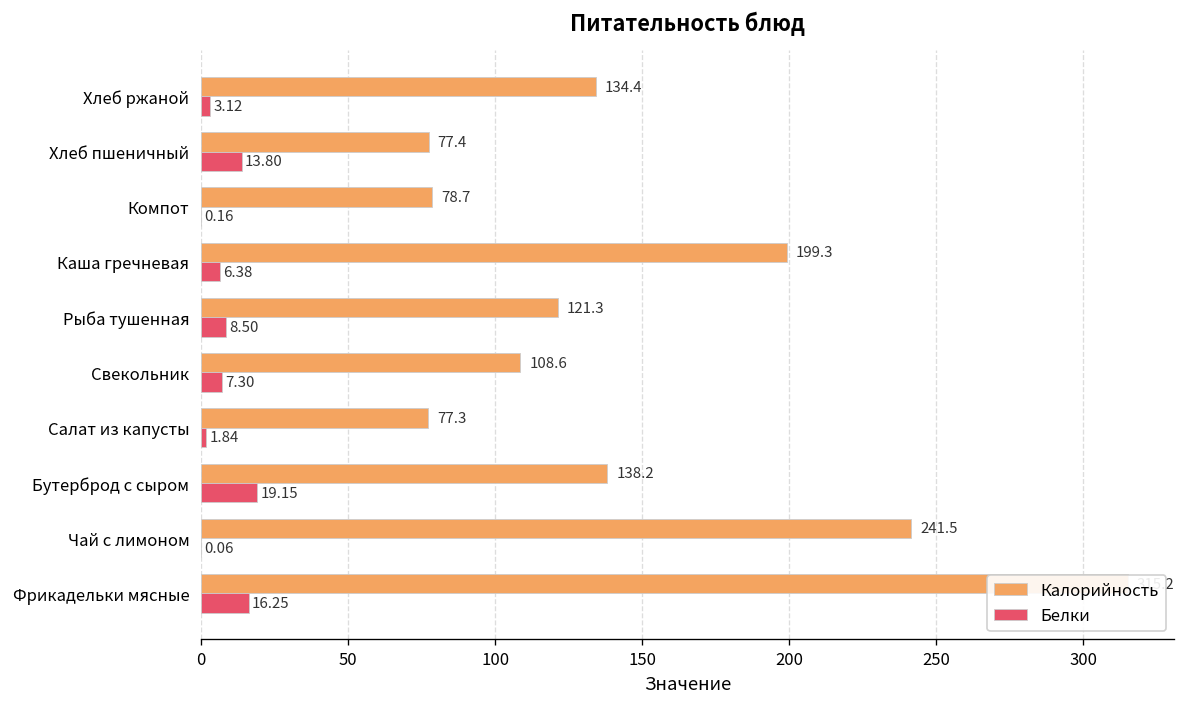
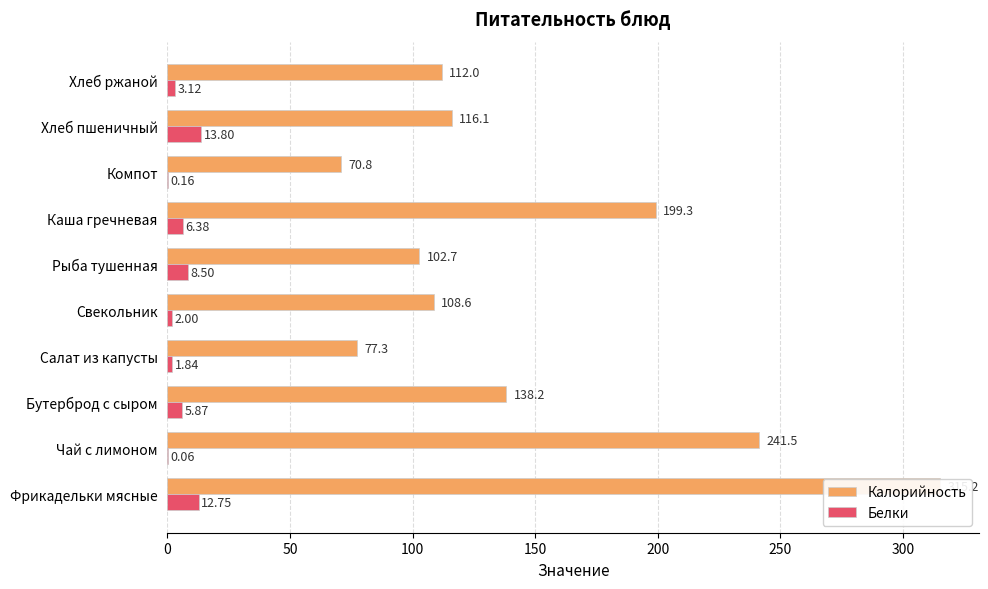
  {
    "Калорийность": {
-     "Хлеб ржаной": 134.4,
-     "Хлеб пшеничный": 77.4,
-     "Компот": 78.7,
+     "Хлеб ржаной": 112.0,
+     "Хлеб пшеничный": 116.1,
+     "Компот": 70.8,
      "Каша гречневая": 199.3,
-     "Рыба тушенная": 121.3,
+     "Рыба тушенная": 102.7,
      "Свекольник": 108.6,
      "Салат из капусты": 77.3,
      "Бутерброд с сыром": 138.2,
      "Чай с лимоном": 241.5
    },
    "Белки": {
      "Хлеб ржаной": 3.12,
      "Хлеб пшеничный": 13.80,
      "Компот": 0.16,
      "Каша гречневая": 6.38,
      "Рыба тушенная": 8.50,
-     "Свекольник": 7.30,
+     "Свекольник": 2.00,
      "Салат из капусты": 1.84,
-     "Бутерброд с сыром": 19.15,
+     "Бутерброд с сыром": 5.87,
      "Чай с лимоном": 0.06,
-     "Фрикадельки мясные": 16.25
+     "Фрикадельки мясные": 12.75
    }
  }
